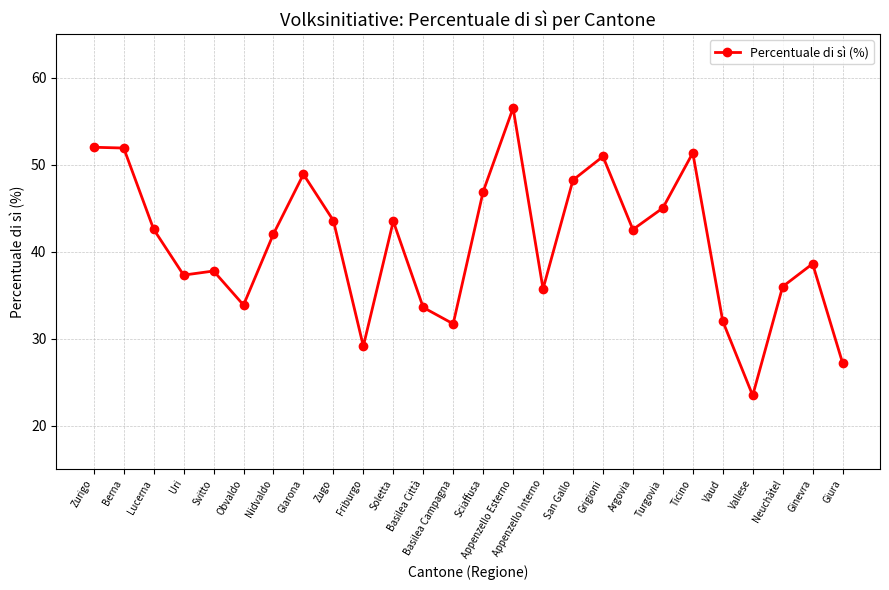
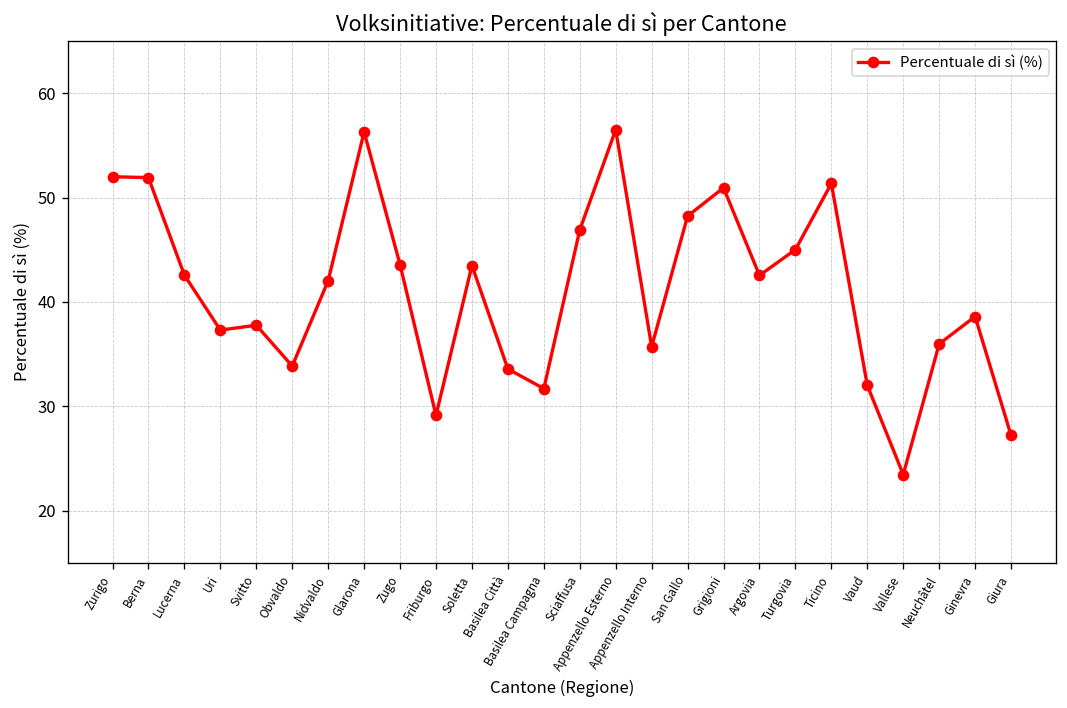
  {
    "Zurigo": 52,
    "Berna": 52,
    "Lucerna": 43,
    "Uri": 37,
    "Svitto": 38,
    "Obvaldo": 34,
    "Nidvaldo": 42,
-   "Glarona": 49,
+   "Glarona": 56,
    "Zugo": 44,
    "Friburgo": 29,
    "Soletta": 43,
    "Basilea Città": 34,
    "Basilea Campagna": 32,
    "Sciaffusa": 47,
    "Appenzello Esterno": 57,
    "Appenzello Interno": 36,
    "San Gallo": 48,
    "Grigioni": 51,
    "Argovia": 43,
    "Turgovia": 45,
    "Ticino": 51,
    "Vaud": 32,
    "Vallese": 23,
    "Neuchâtel": 36,
    "Ginevra": 39,
    "Giura": 27
  }
